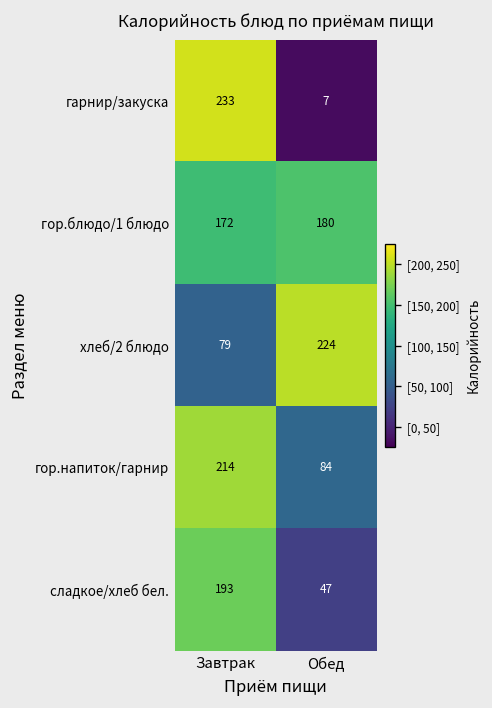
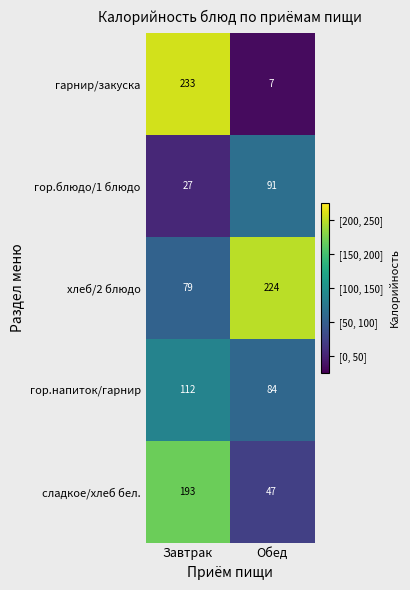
  {
    "гарнир/закуска": {
      "Завтрак": 233,
      "Обед": 7
    },
    "гор.блюдо/1 блюдо": {
-     "Завтрак": 172,
-     "Обед": 180
+     "Завтрак": 27,
+     "Обед": 91
    },
    "хлеб/2 блюдо": {
      "Завтрак": 79,
      "Обед": 224
    },
    "гор.напиток/гарнир": {
-     "Завтрак": 214,
+     "Завтрак": 112,
      "Обед": 84
    },
    "сладкое/хлеб бел.": {
      "Завтрак": 193,
      "Обед": 47
    }
  }
